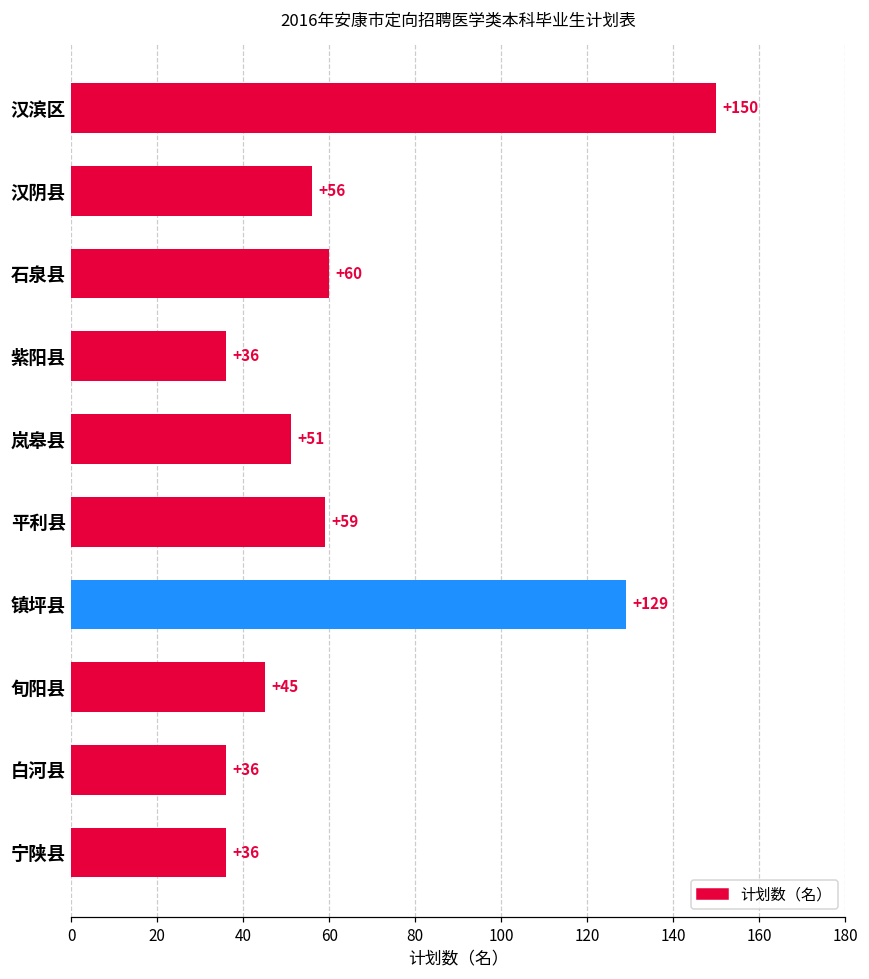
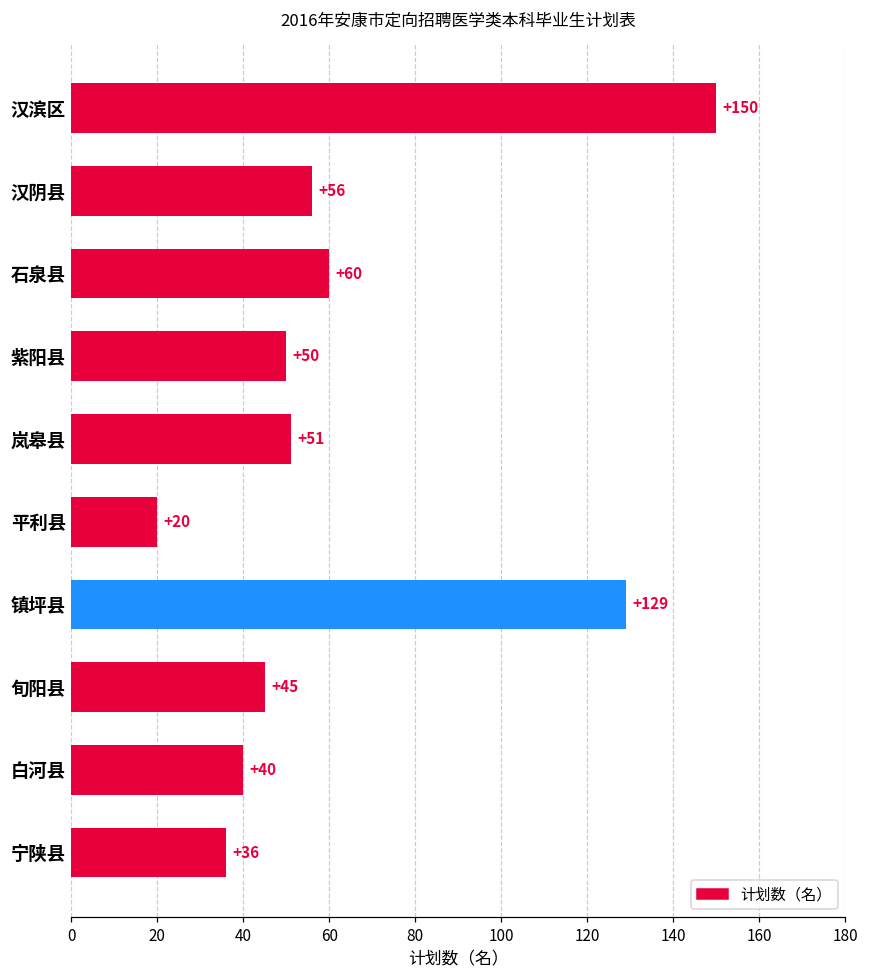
  {
    "汉滨区": "+150",
    "汉阴县": "+56",
    "石泉县": "+60",
-   "紫阳县": "+36",
+   "紫阳县": "+50",
    "岚皋县": "+51",
-   "平利县": "+59",
+   "平利县": "+20",
    "镇坪县": "+129",
    "旬阳县": "+45",
-   "白河县": "+36",
+   "白河县": "+40",
    "宁陕县": "+36"
  }
